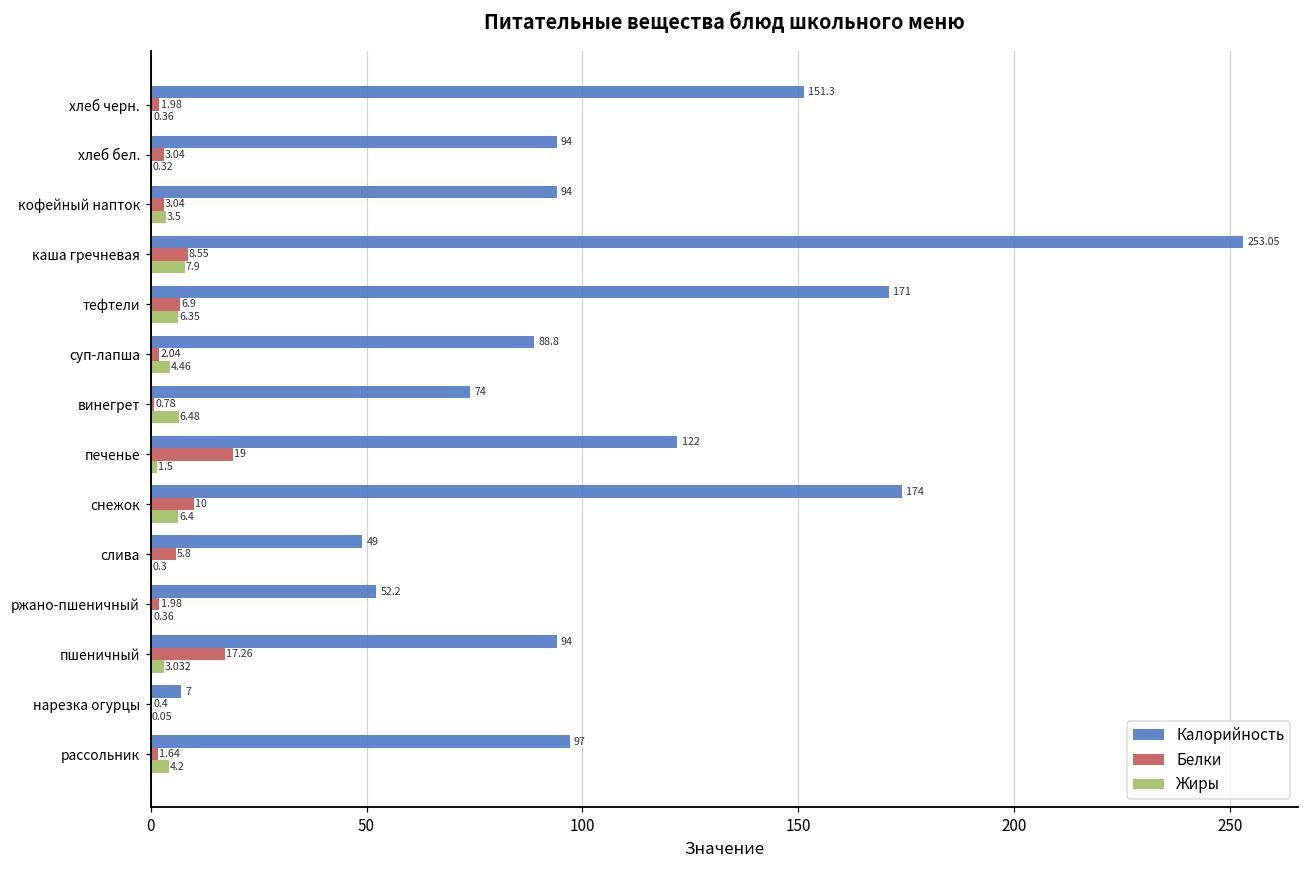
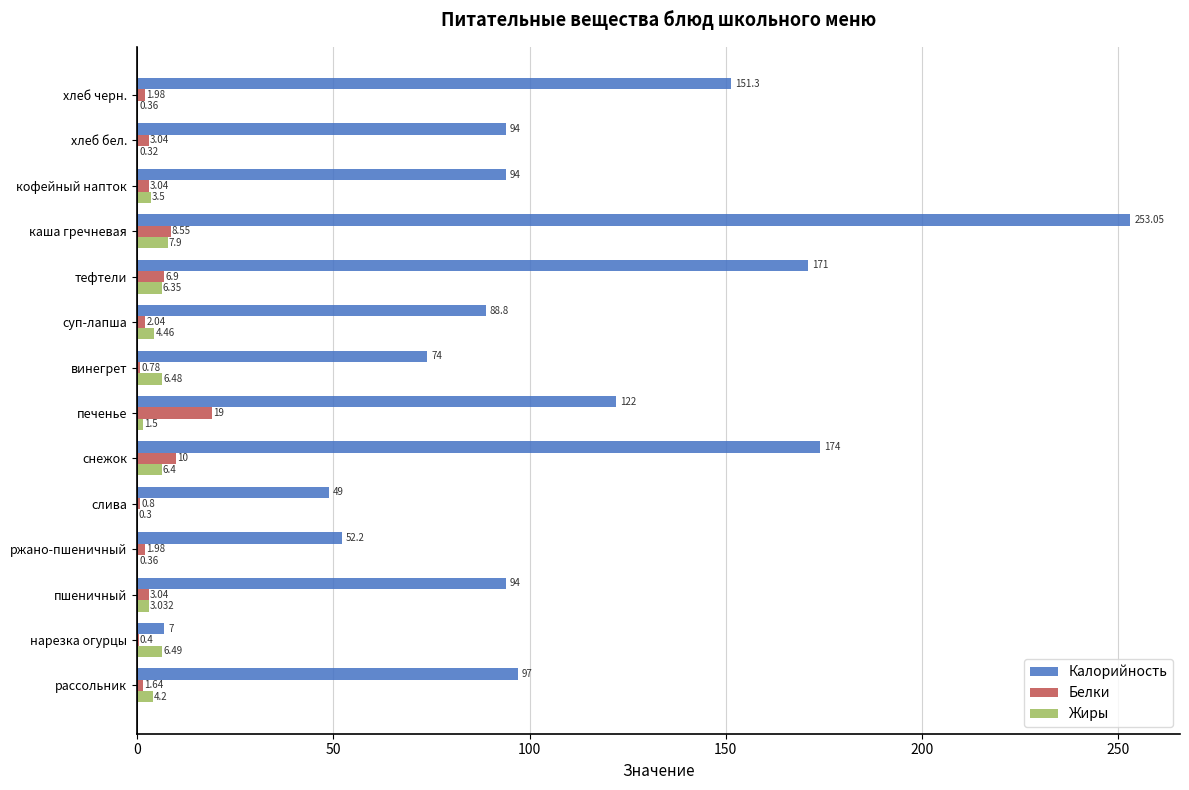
  {
    "Калорийность": {
      "хлеб черн.": 151.3,
      "хлеб бел.": 94,
      "кофейный напток": 94,
      "каша гречневая": 253.05,
      "тефтели": 171,
      "суп-лапша": 88.8,
      "винегрет": 74,
      "печенье": 122,
      "снежок": 174,
      "слива": 49,
      "ржано-пшеничный": 52.2,
      "пшеничный": 94,
      "нарезка огурцы": 7,
      "рассольник": 97
    },
    "Белки": {
      "хлеб черн.": 1.98,
      "хлеб бел.": 3.04,
      "кофейный напток": 3.04,
      "каша гречневая": 8.55,
      "тефтели": 6.9,
      "суп-лапша": 2.04,
      "винегрет": 0.78,
      "печенье": 19,
      "снежок": 10,
-     "слива": 5.8,
+     "слива": 0.8,
      "ржано-пшеничный": 1.98,
-     "пшеничный": 17.26,
+     "пшеничный": 3.04,
      "нарезка огурцы": 0.4,
      "рассольник": 1.64
    },
    "Жиры": {
      "хлеб черн.": 0.36,
      "хлеб бел.": 0.32,
      "кофейный напток": 3.5,
      "каша гречневая": 7.9,
      "тефтели": 6.35,
      "суп-лапша": 4.46,
      "винегрет": 6.48,
      "печенье": 1.5,
      "снежок": 6.4,
      "слива": 0.3,
      "ржано-пшеничный": 0.36,
      "пшеничный": 3.032,
-     "нарезка огурцы": 0.05,
+     "нарезка огурцы": 6.49,
      "рассольник": 4.2
    }
  }
